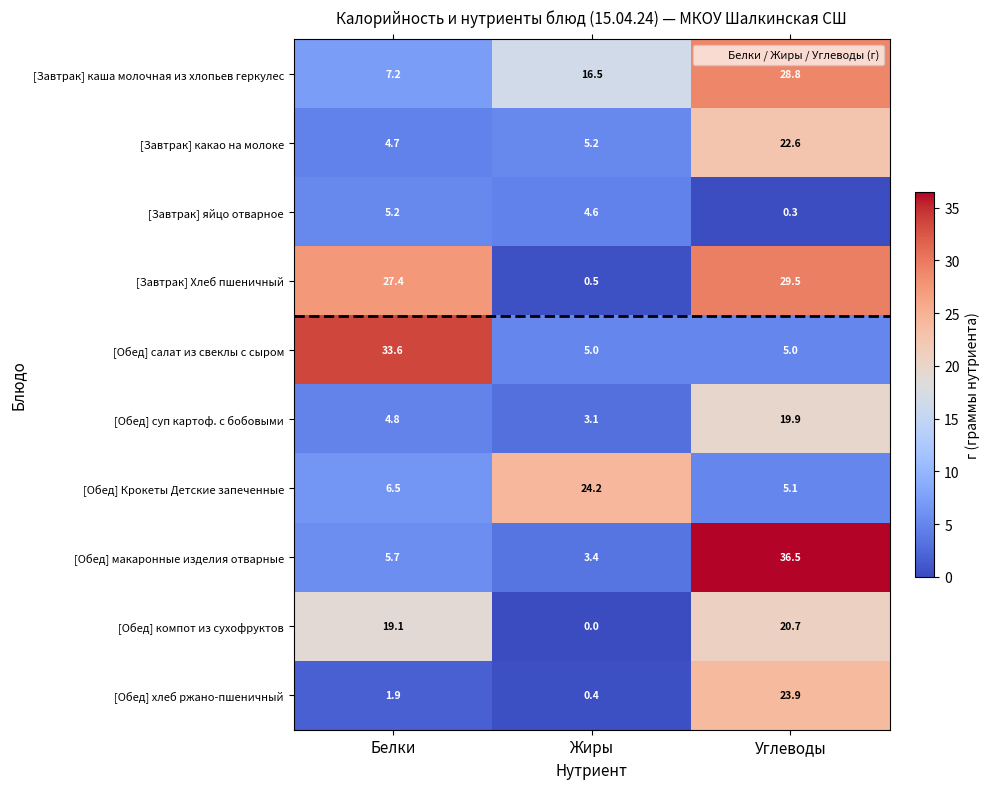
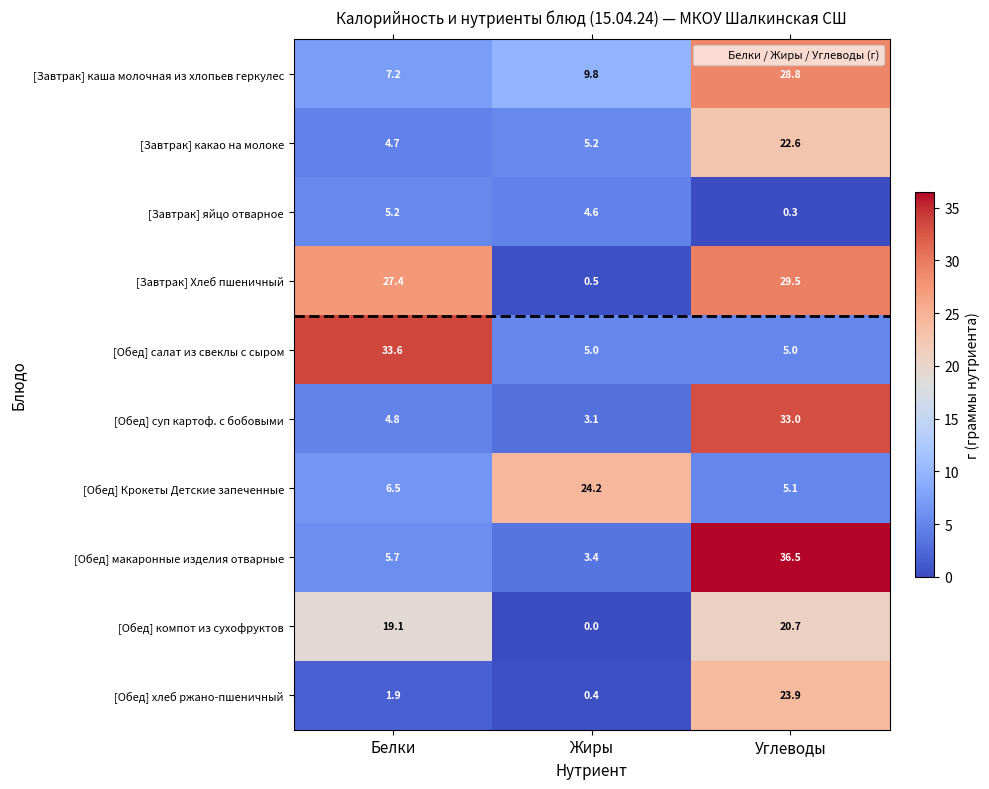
  {
    "[Завтрак] каша молочная из хлопьев геркулес": {
      "Белки": 7.2,
-     "Жиры": 16.5,
+     "Жиры": 9.8,
      "Углеводы": 28.8
    },
    "[Завтрак] какао на молоке": {
      "Белки": 4.7,
      "Жиры": 5.2,
      "Углеводы": 22.6
    },
    "[Завтрак] яйцо отварное": {
      "Белки": 5.2,
      "Жиры": 4.6,
      "Углеводы": 0.3
    },
    "[Завтрак] Хлеб пшеничный": {
      "Белки": 27.4,
      "Жиры": 0.5,
      "Углеводы": 29.5
    },
    "[Обед] салат из свеклы с сыром": {
      "Белки": 33.6,
      "Жиры": 5.0,
      "Углеводы": 5.0
    },
    "[Обед] суп картоф. с бобовыми": {
      "Белки": 4.8,
      "Жиры": 3.1,
-     "Углеводы": 19.9
+     "Углеводы": 33.0
    },
    "[Обед] Крокеты Детские запеченные": {
      "Белки": 6.5,
      "Жиры": 24.2,
      "Углеводы": 5.1
    },
    "[Обед] макаронные изделия отварные": {
      "Белки": 5.7,
      "Жиры": 3.4,
      "Углеводы": 36.5
    },
    "[Обед] компот из сухофруктов": {
      "Белки": 19.1,
      "Жиры": 0.0,
      "Углеводы": 20.7
    },
    "[Обед] хлеб ржано-пшеничный": {
      "Белки": 1.9,
      "Жиры": 0.4,
      "Углеводы": 23.9
    }
  }
